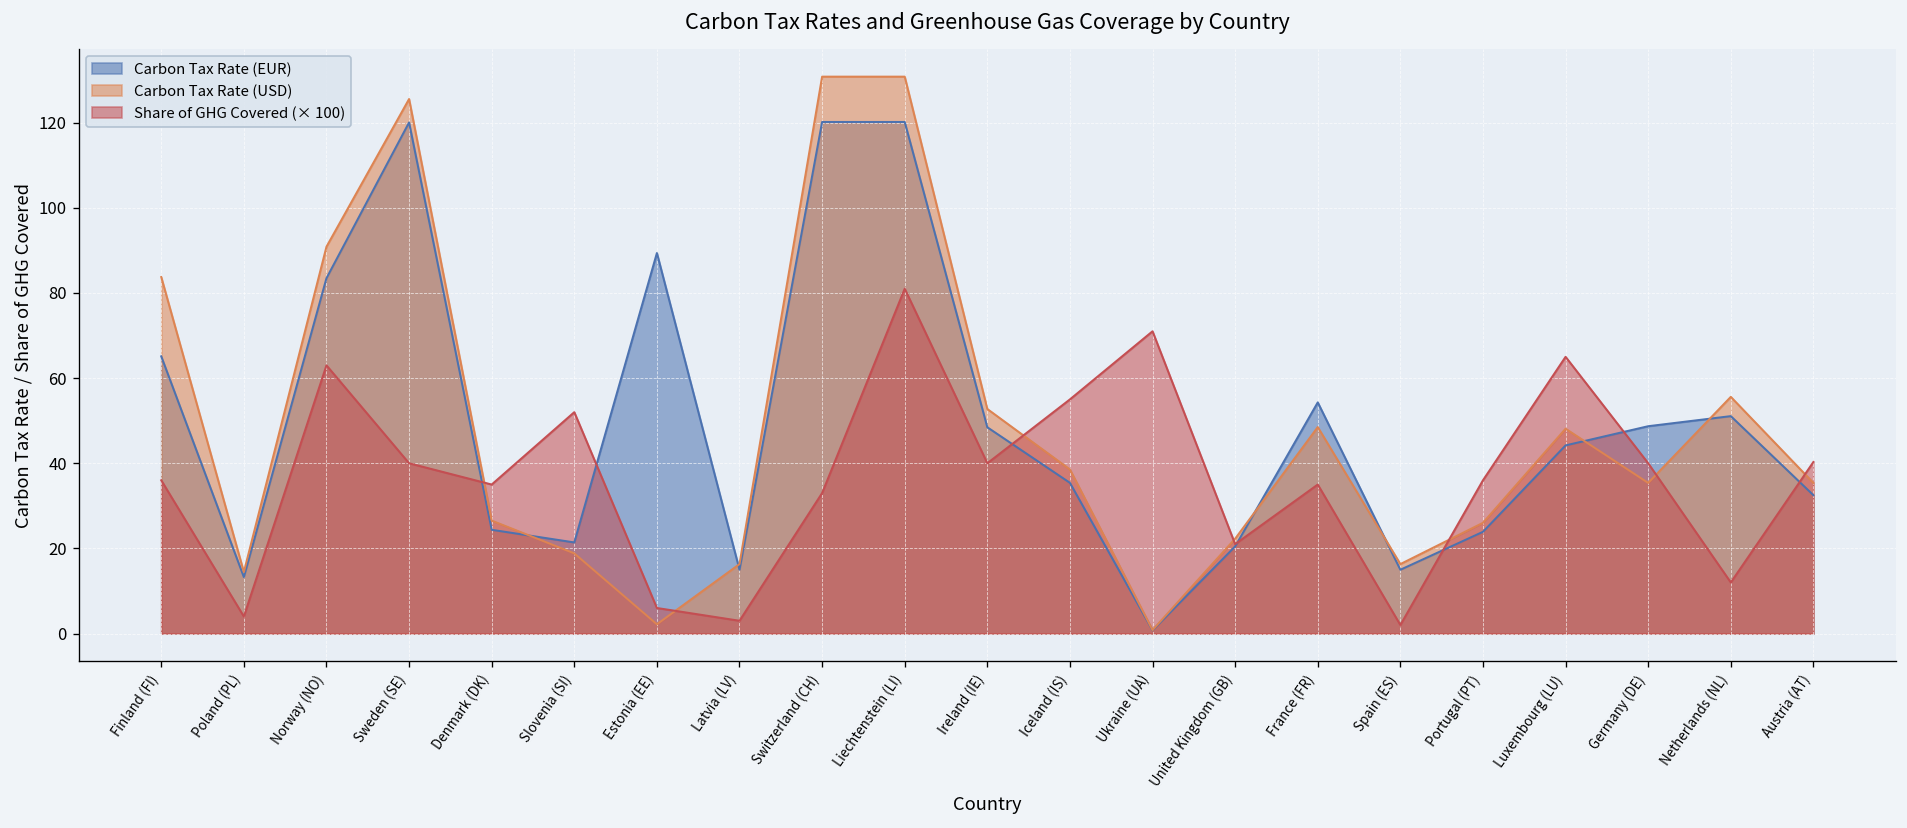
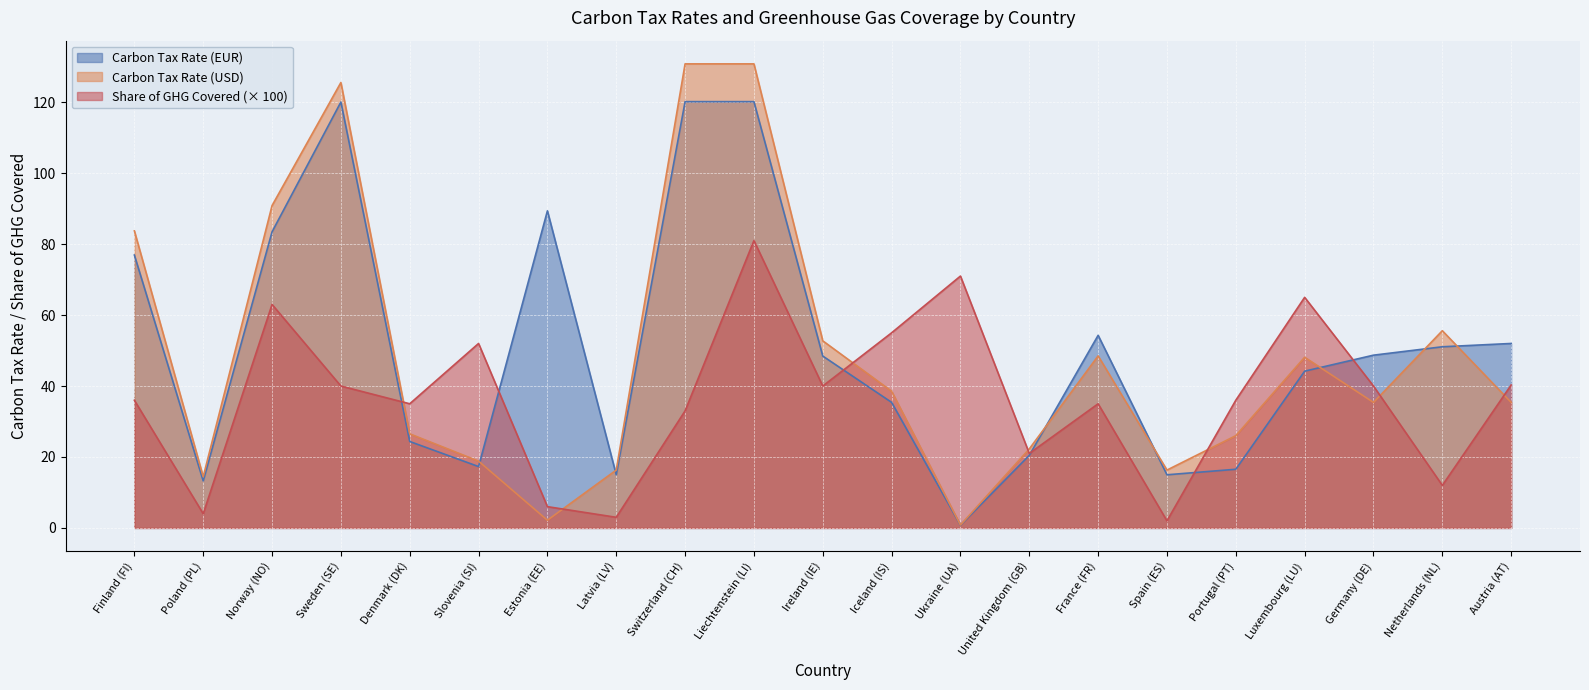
  {
    "Carbon Tax Rate (EUR)": {
-     "Finland (FI)": 65,
+     "Finland (FI)": 77,
      "Poland (PL)": 13,
      "Norway (NO)": 83,
      "Sweden (SE)": 120,
      "Denmark (DK)": 24,
-     "Slovenia (SI)": 21,
+     "Slovenia (SI)": 17,
      "Estonia (EE)": 89,
      "Latvia (LV)": 15,
      "Switzerland (CH)": 120,
      "Liechtenstein (LI)": 120,
      "Ireland (IE)": 48,
      "Iceland (IS)": 35,
      "France (FR)": 54,
      "Spain (ES)": 15,
-     "Portugal (PT)": 24,
+     "Portugal (PT)": 17,
      "Luxembourg (LU)": 44,
      "Germany (DE)": 49,
      "Netherlands (NL)": 51,
-     "Austria (AT)": 33
+     "Austria (AT)": 52
    }
  }
